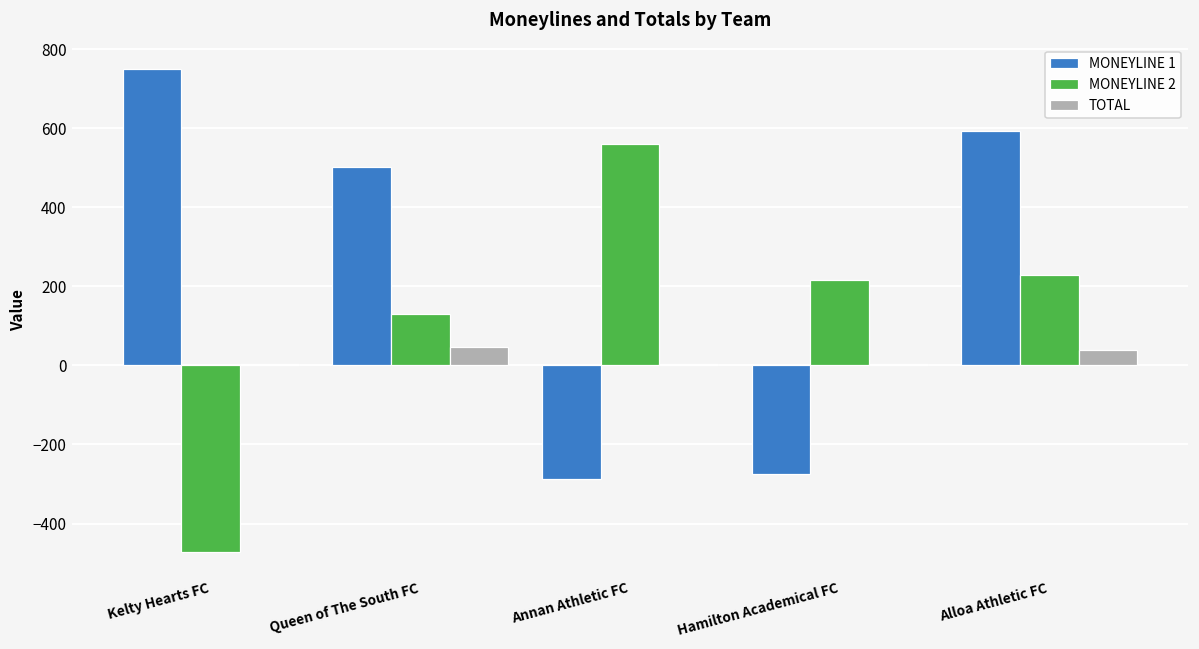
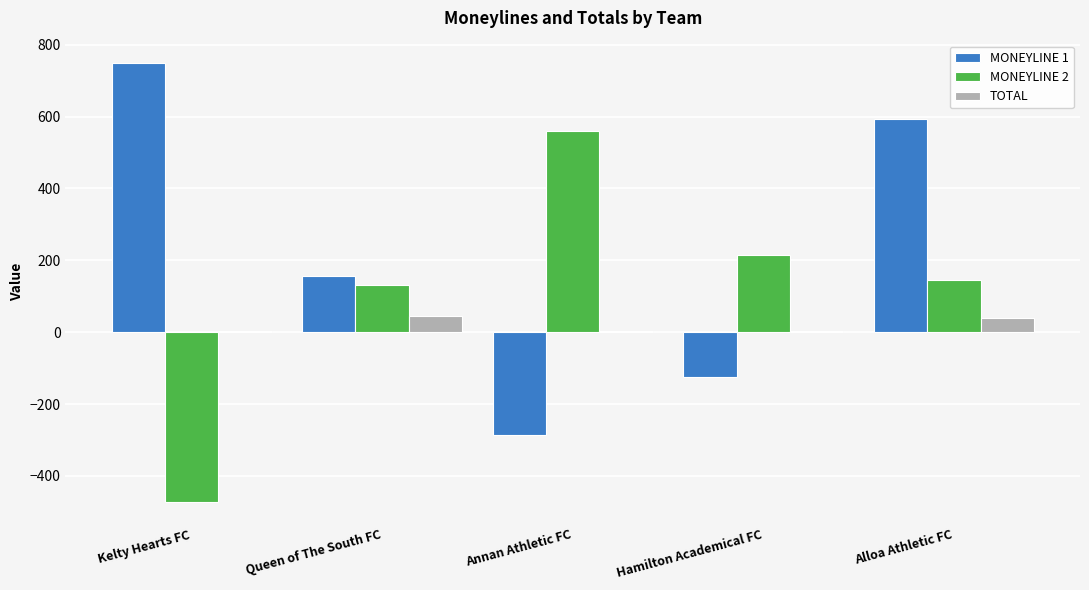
  {
    "MONEYLINE 1": {
      "Kelty Hearts FC": 750,
-     "Queen of The South FC": 500,
+     "Queen of The South FC": 160,
      "Annan Athletic FC": -290,
-     "Hamilton Academical FC": -270,
+     "Hamilton Academical FC": -130,
      "Alloa Athletic FC": 590
    },
    "MONEYLINE 2": {
      "Kelty Hearts FC": -470,
      "Queen of The South FC": 130,
      "Annan Athletic FC": 560,
      "Hamilton Academical FC": 220,
-     "Alloa Athletic FC": 230
+     "Alloa Athletic FC": 150
    },
    "TOTAL": {
      "Queen of The South FC": 50,
      "Alloa Athletic FC": 40
    }
  }
